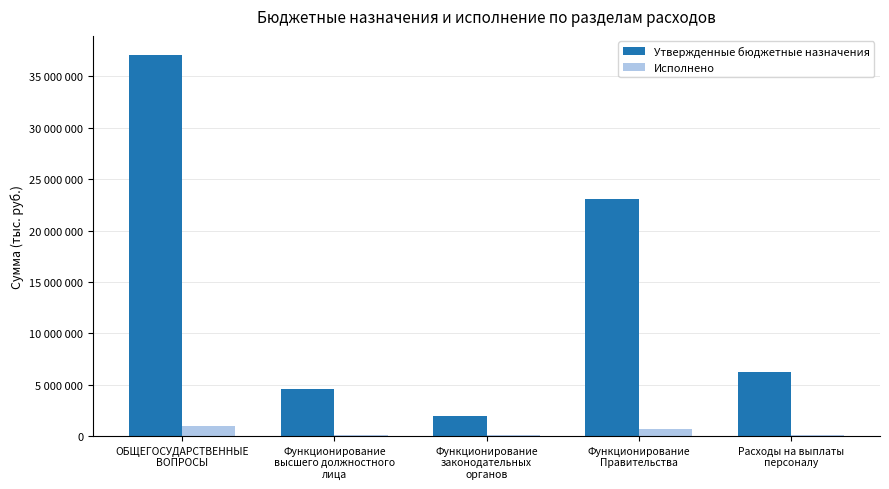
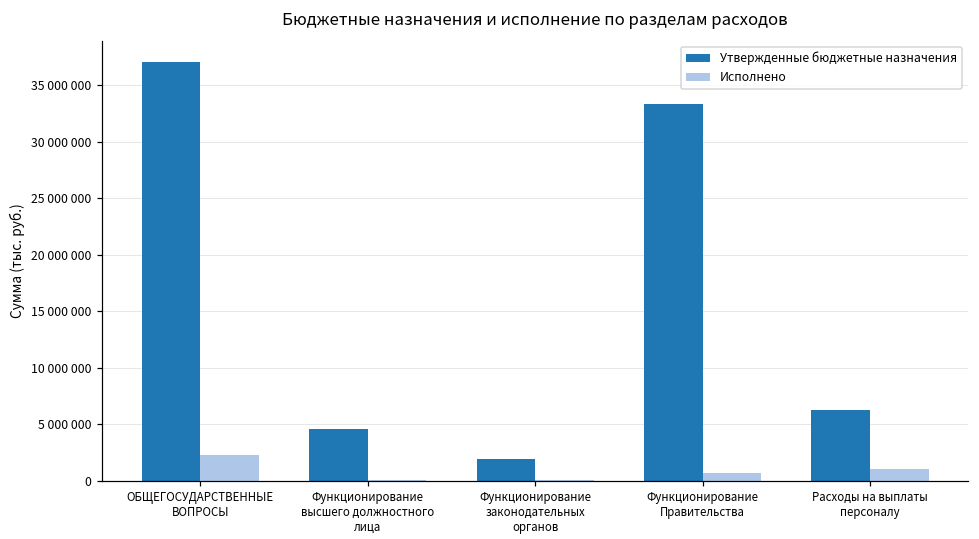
  {
    "Утвержденные бюджетные назначения": {
      "ОБЩЕГОСУДАРСТВЕННЫЕ ВОПРОСЫ": 37100000,
      "Функционирование высшего должностного лица": 4600000,
      "Функционирование законодательных органов": 1900000,
-     "Функционирование Правительства": 23000000,
+     "Функционирование Правительства": 33400000,
      "Расходы на выплаты персоналу": 6300000
    },
    "Исполнено": {
-     "ОБЩЕГОСУДАРСТВЕННЫЕ ВОПРОСЫ": 900000,
+     "ОБЩЕГОСУДАРСТВЕННЫЕ ВОПРОСЫ": 2300000,
      "Функционирование Правительства": 700000,
-     "Расходы на выплаты персоналу": 100000
+     "Расходы на выплаты персоналу": 1000000
    }
  }
